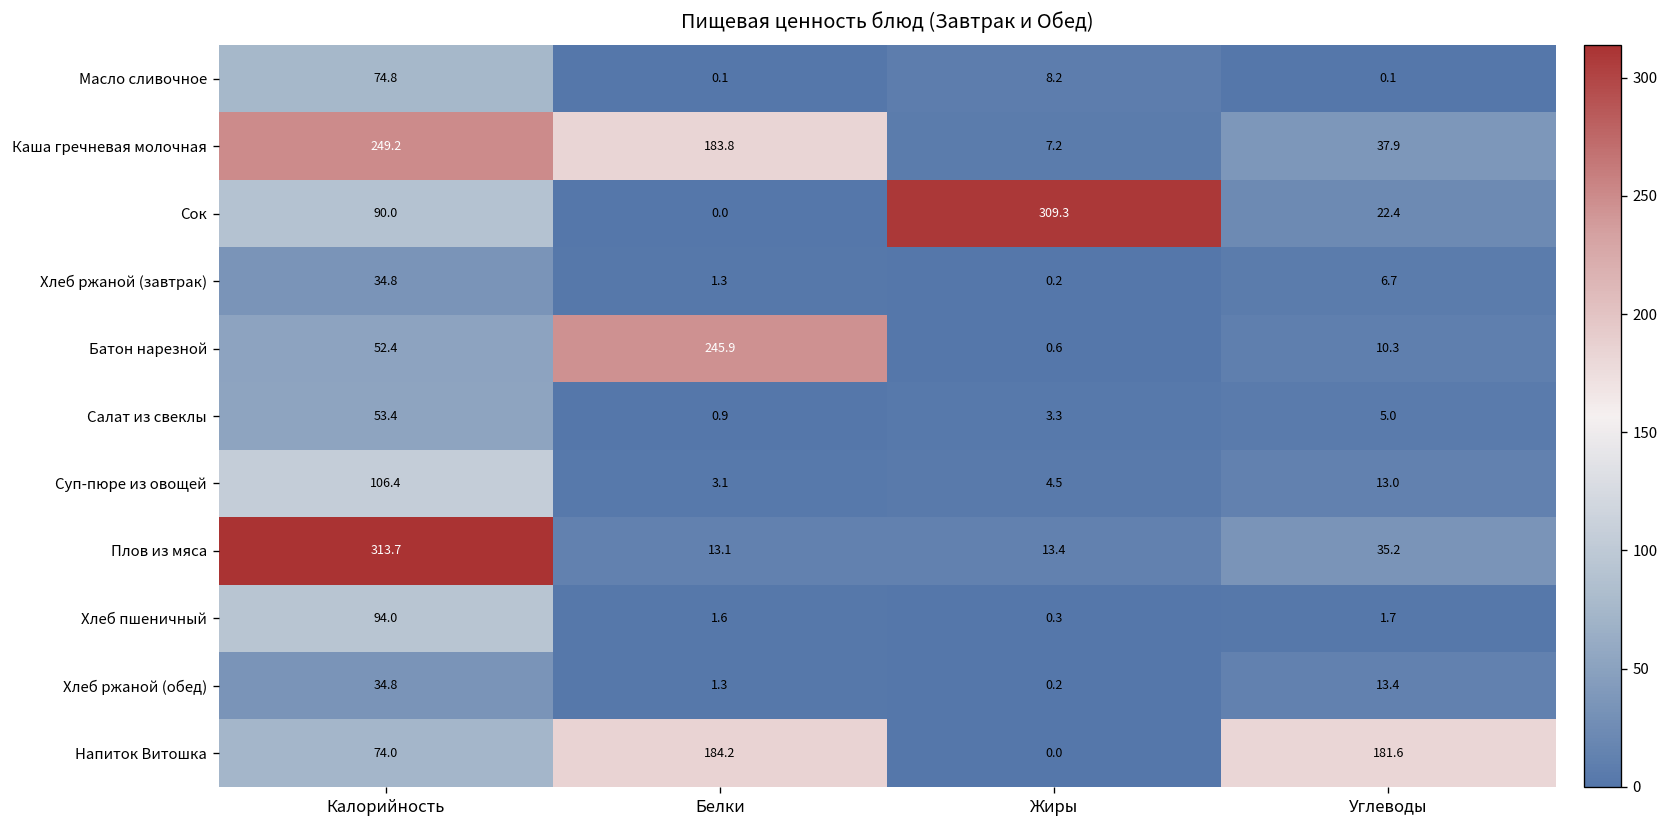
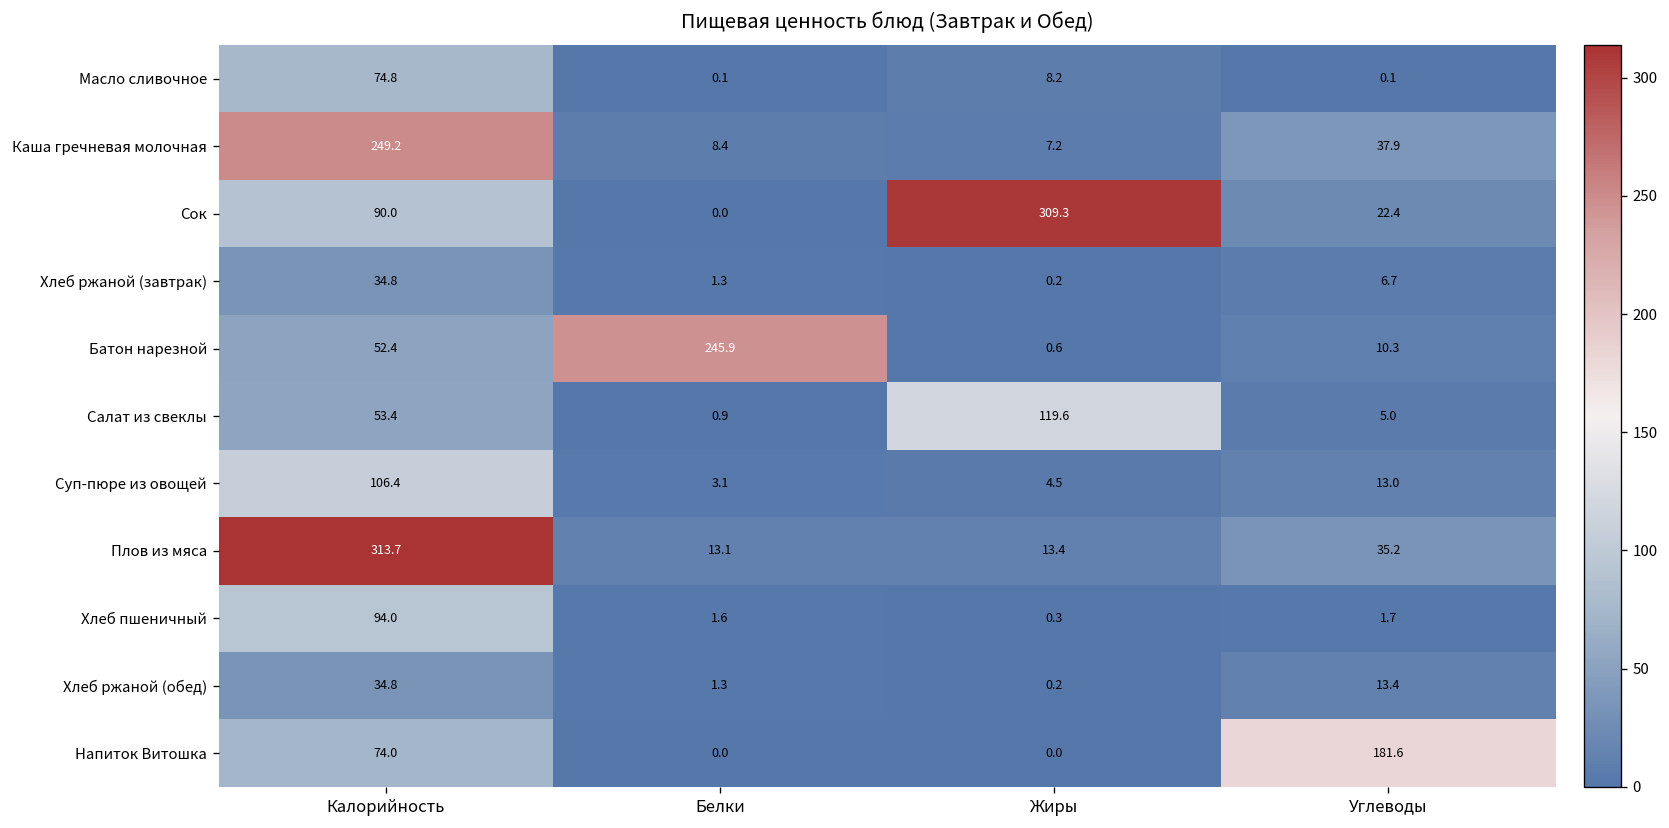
  {
    "Масло сливочное": {
      "Калорийность": 74.8,
      "Белки": 0.1,
      "Жиры": 8.2,
      "Углеводы": 0.1
    },
    "Каша гречневая молочная": {
      "Калорийность": 249.2,
-     "Белки": 183.8,
+     "Белки": 8.4,
      "Жиры": 7.2,
      "Углеводы": 37.9
    },
    "Сок": {
      "Калорийность": 90.0,
      "Белки": 0.0,
      "Жиры": 309.3,
      "Углеводы": 22.4
    },
    "Хлеб ржаной (завтрак)": {
      "Калорийность": 34.8,
      "Белки": 1.3,
      "Жиры": 0.2,
      "Углеводы": 6.7
    },
    "Батон нарезной": {
      "Калорийность": 52.4,
      "Белки": 245.9,
      "Жиры": 0.6,
      "Углеводы": 10.3
    },
    "Салат из свеклы": {
      "Калорийность": 53.4,
      "Белки": 0.9,
-     "Жиры": 3.3,
+     "Жиры": 119.6,
      "Углеводы": 5.0
    },
    "Суп-пюре из овощей": {
      "Калорийность": 106.4,
      "Белки": 3.1,
      "Жиры": 4.5,
      "Углеводы": 13.0
    },
    "Плов из мяса": {
      "Калорийность": 313.7,
      "Белки": 13.1,
      "Жиры": 13.4,
      "Углеводы": 35.2
    },
    "Хлеб пшеничный": {
      "Калорийность": 94.0,
      "Белки": 1.6,
      "Жиры": 0.3,
      "Углеводы": 1.7
    },
    "Хлеб ржаной (обед)": {
      "Калорийность": 34.8,
      "Белки": 1.3,
      "Жиры": 0.2,
      "Углеводы": 13.4
    },
    "Напиток Витошка": {
      "Калорийность": 74.0,
-     "Белки": 184.2,
+     "Белки": 0.0,
      "Жиры": 0.0,
      "Углеводы": 181.6
    }
  }
